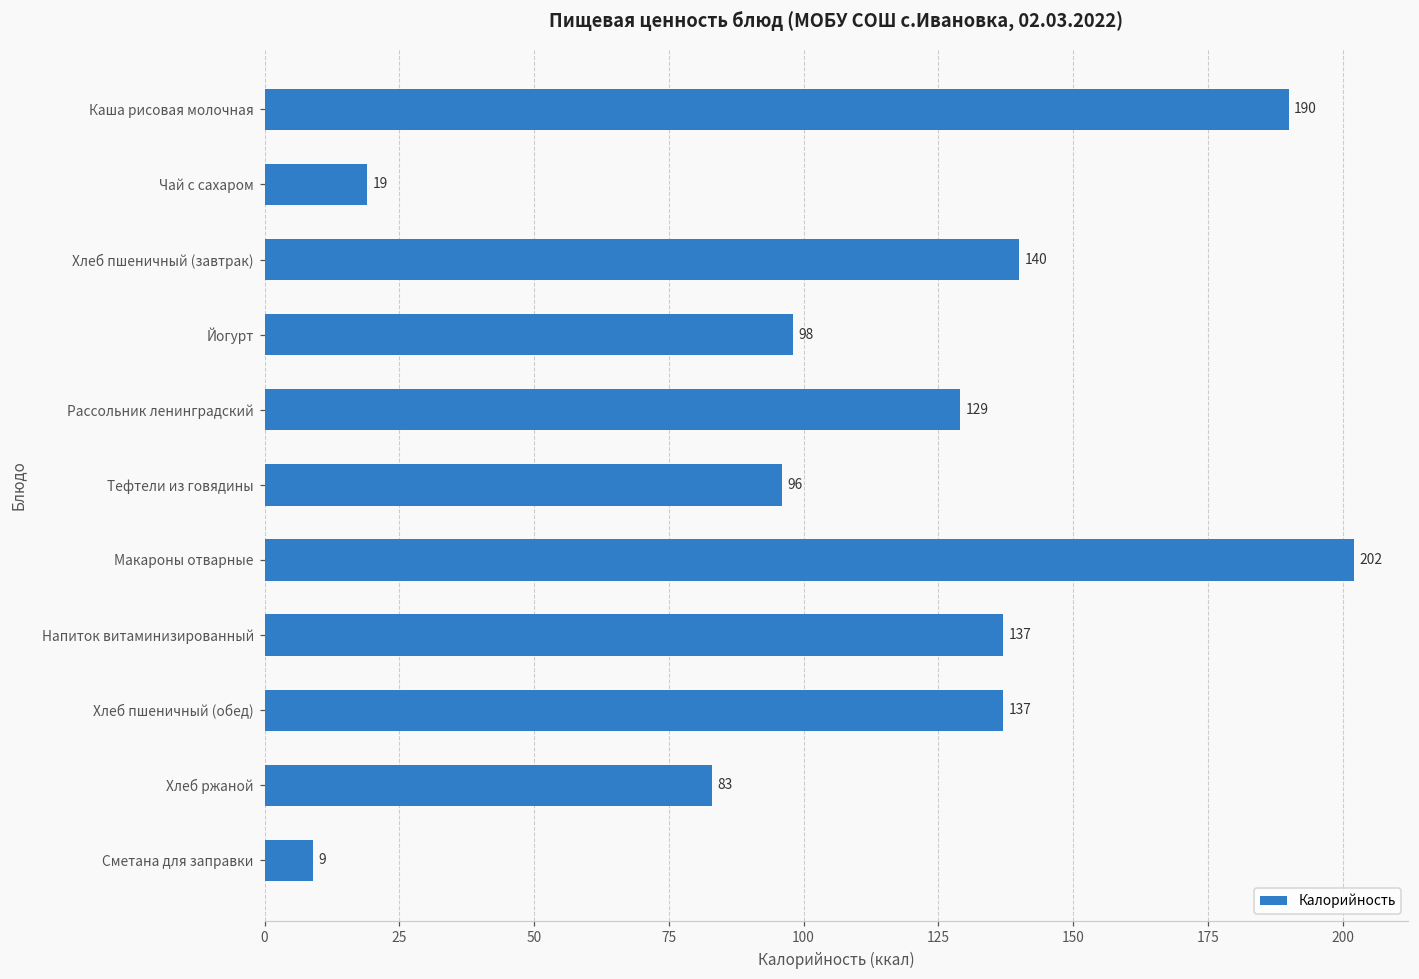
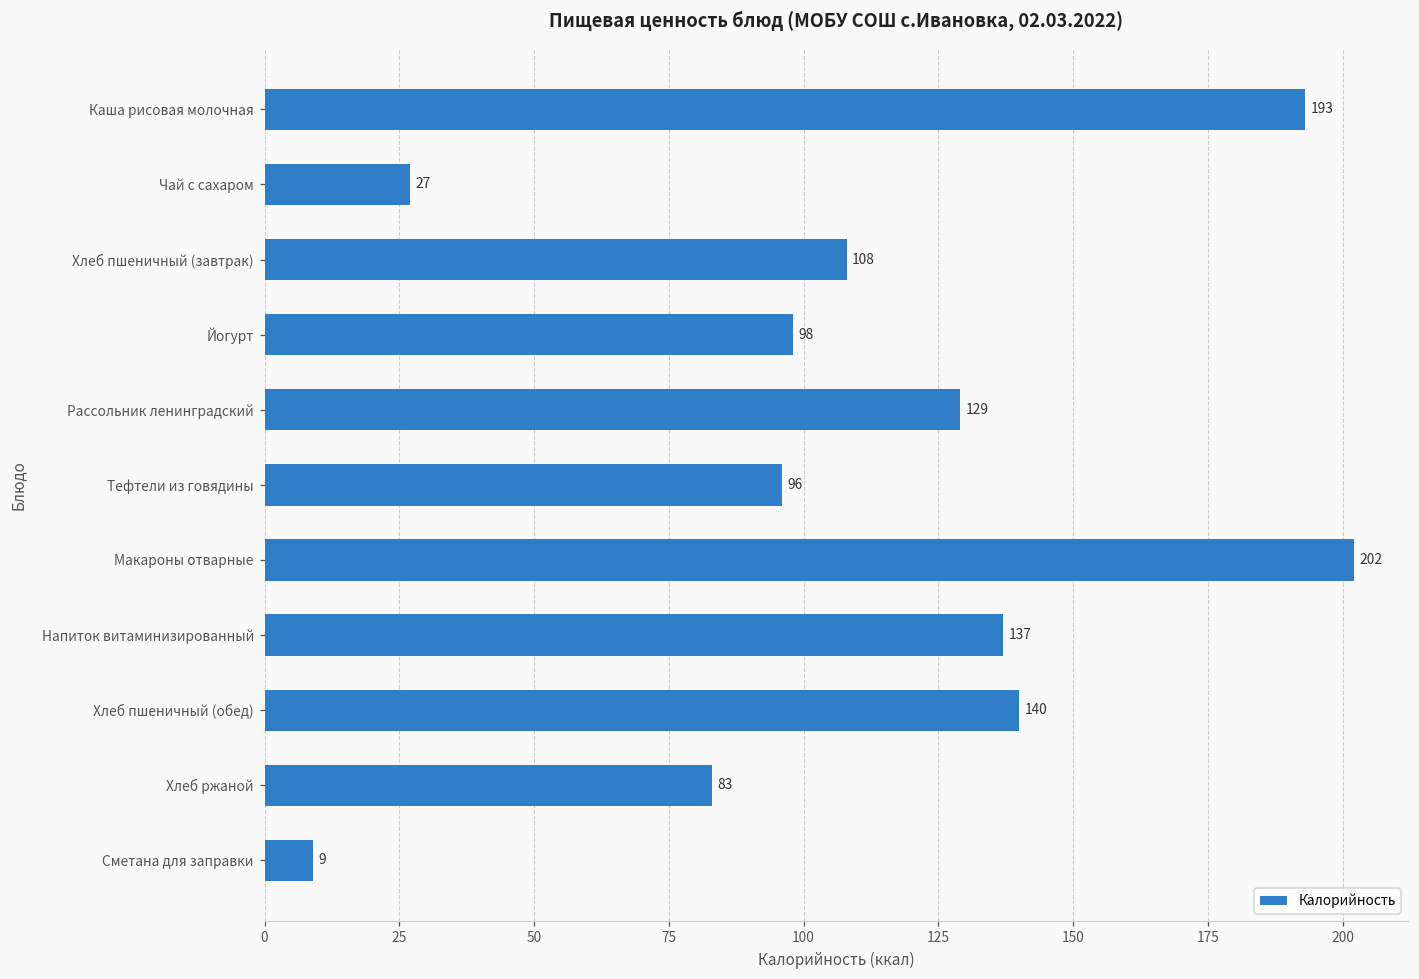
  {
-   "Каша рисовая молочная": 190,
-   "Чай с сахаром": 19,
-   "Хлеб пшеничный (завтрак)": 140,
+   "Каша рисовая молочная": 193,
+   "Чай с сахаром": 27,
+   "Хлеб пшеничный (завтрак)": 108,
    "Йогурт": 98,
    "Рассольник ленинградский": 129,
    "Тефтели из говядины": 96,
    "Макароны отварные": 202,
    "Напиток витаминизированный": 137,
-   "Хлеб пшеничный (обед)": 137,
+   "Хлеб пшеничный (обед)": 140,
    "Хлеб ржаной": 83,
    "Сметана для заправки": 9
  }
